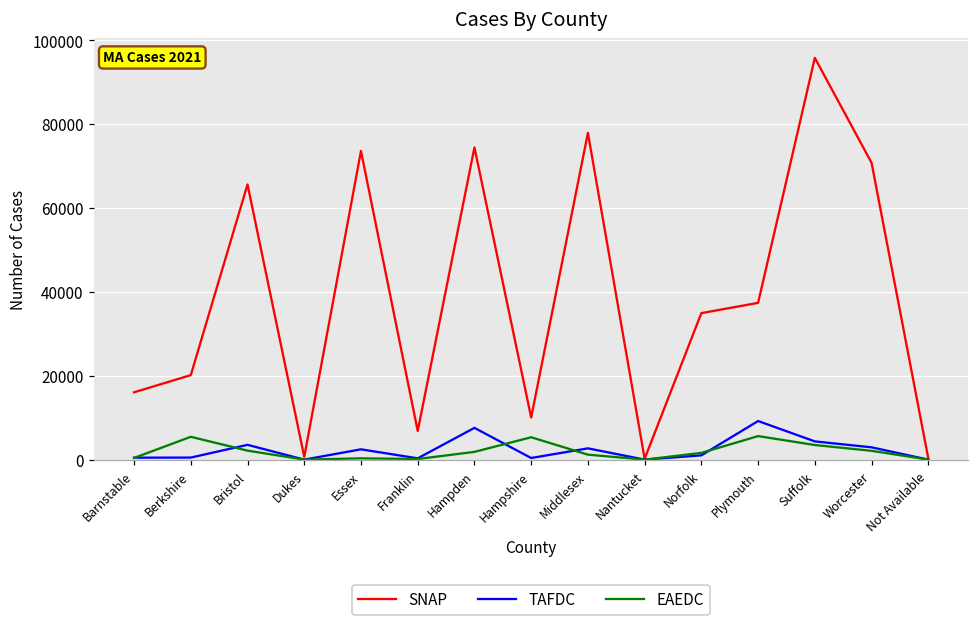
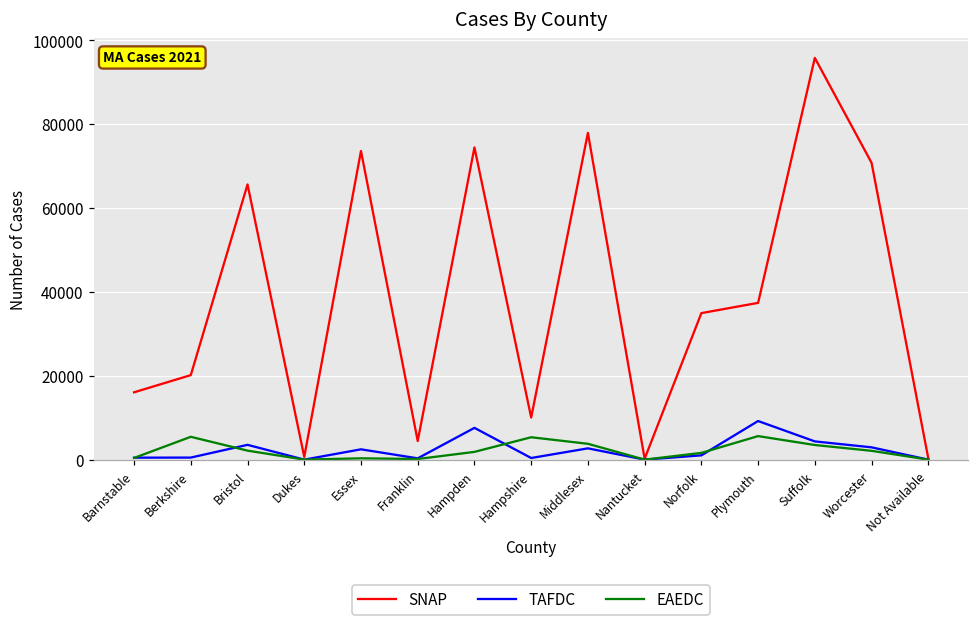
  {
    "SNAP": {
      "Barnstable": 16000,
      "Berkshire": 20000,
      "Bristol": 66000,
      "Essex": 74000,
-     "Franklin": 7000,
+     "Franklin": 4000,
      "Hampden": 74000,
      "Hampshire": 10000,
      "Middlesex": 78000,
      "Norfolk": 35000,
      "Plymouth": 37000,
      "Suffolk": 96000,
      "Worcester": 71000
    },
    "TAFDC": {
      "Berkshire": 0,
      "Bristol": 4000,
      "Essex": 2000,
      "Hampden": 8000,
      "Hampshire": 0,
      "Middlesex": 3000,
      "Plymouth": 9000,
      "Suffolk": 4000,
      "Worcester": 3000
    },
    "EAEDC": {
      "Berkshire": 5000,
      "Bristol": 2000,
      "Essex": 0,
      "Hampden": 2000,
      "Hampshire": 5000,
-     "Middlesex": 1000,
+     "Middlesex": 4000,
      "Plymouth": 6000,
      "Suffolk": 3000,
      "Worcester": 2000
    }
  }
